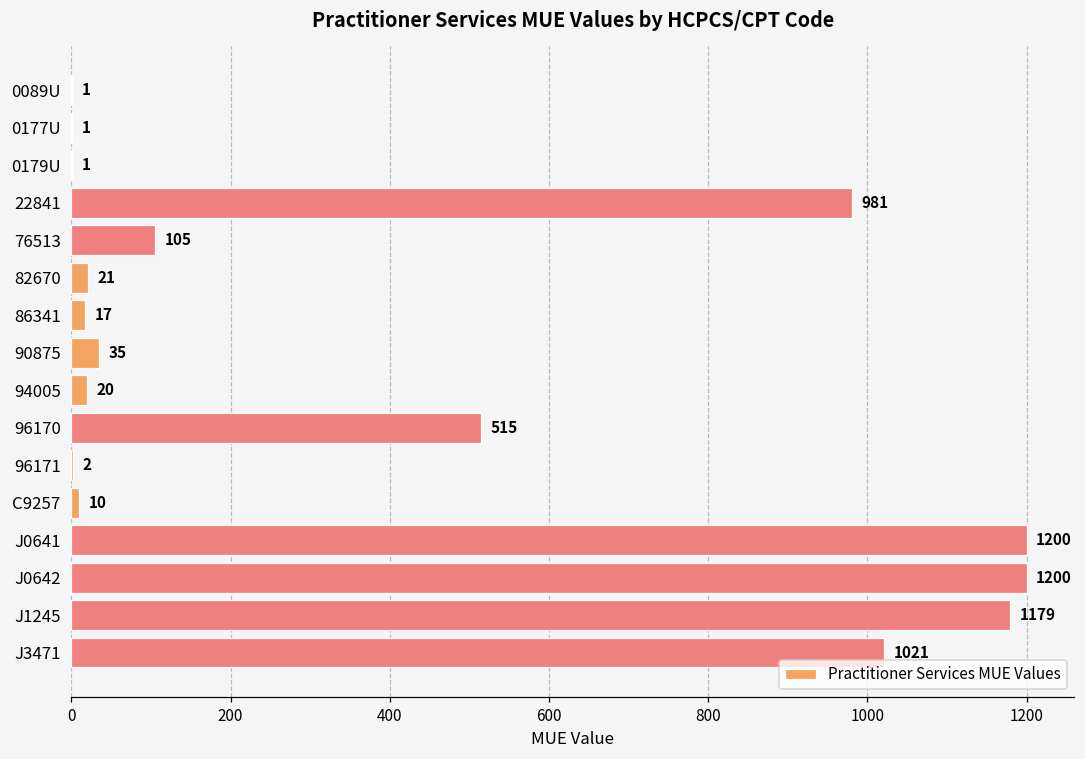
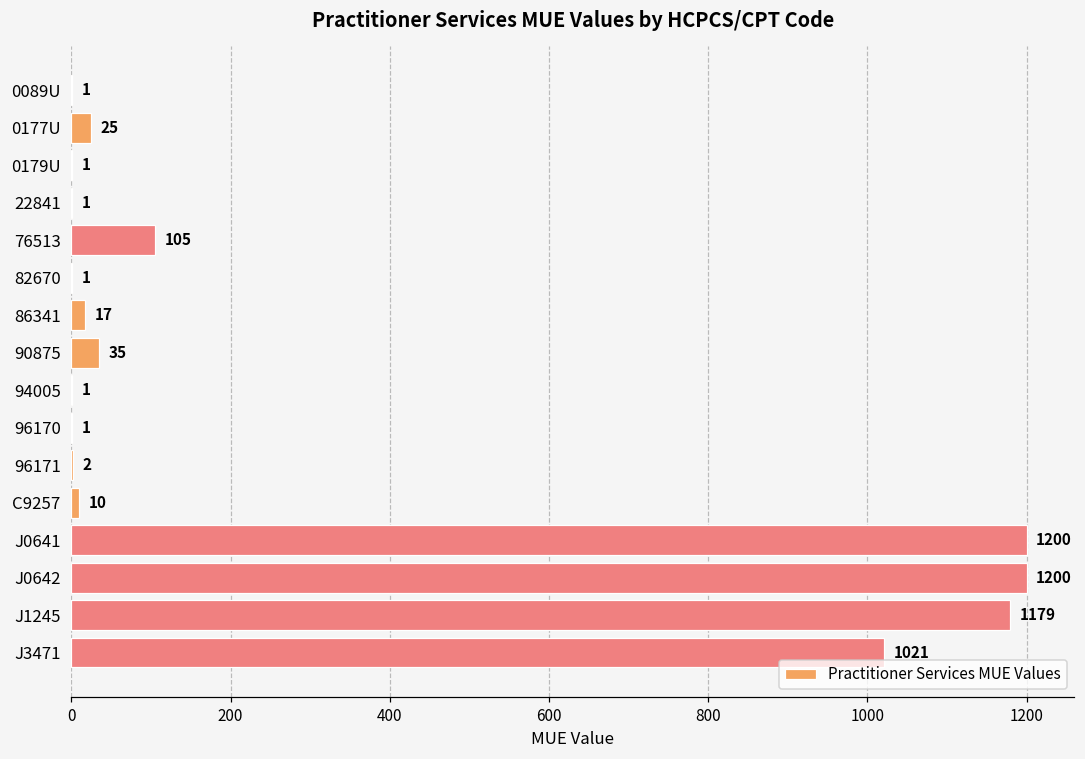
  {
    "0089U": 1,
-   "0177U": 1,
+   "0177U": 25,
    "0179U": 1,
-   "22841": 981,
+   "22841": 1,
    "76513": 105,
-   "82670": 21,
+   "82670": 1,
    "86341": 17,
    "90875": 35,
-   "94005": 20,
-   "96170": 515,
+   "94005": 1,
+   "96170": 1,
    "96171": 2,
    "C9257": 10,
    "J0641": 1200,
    "J0642": 1200,
    "J1245": 1179,
    "J3471": 1021
  }
